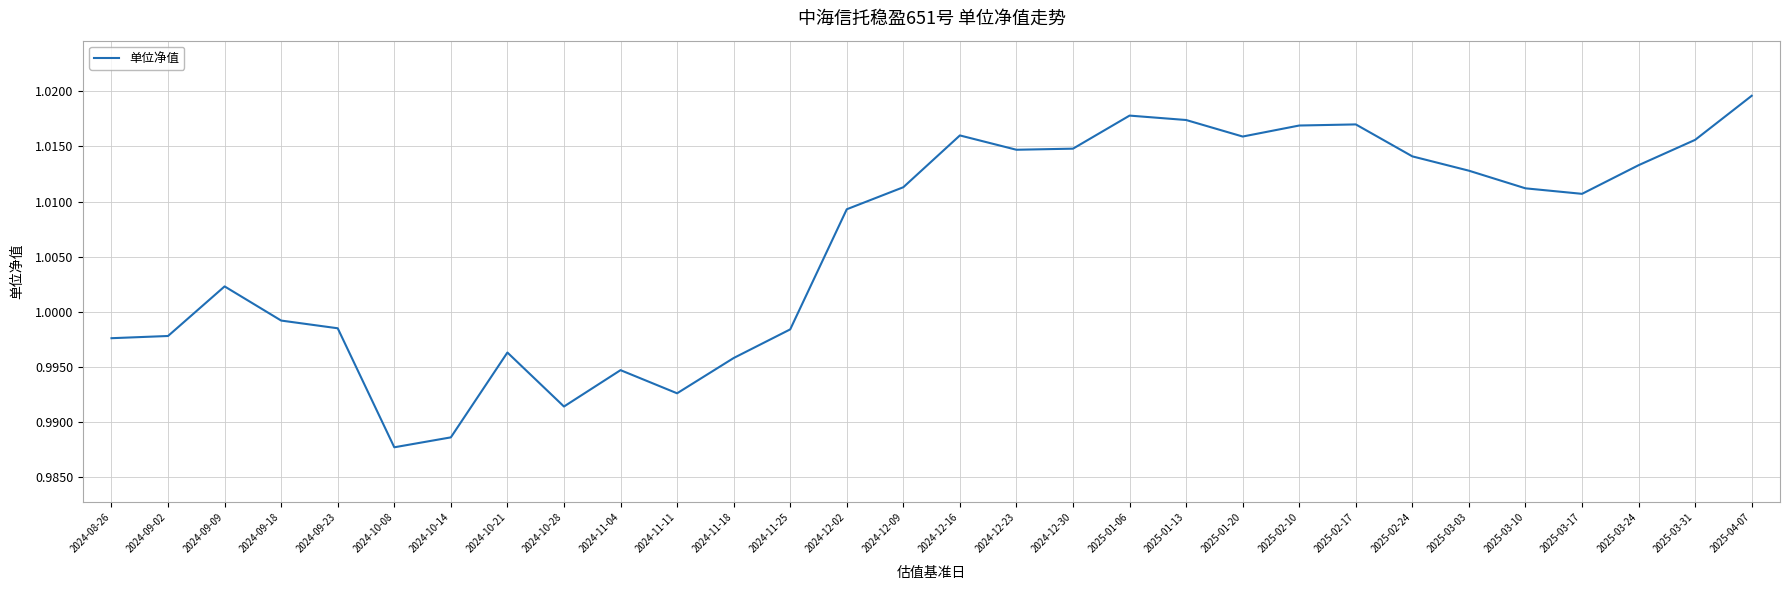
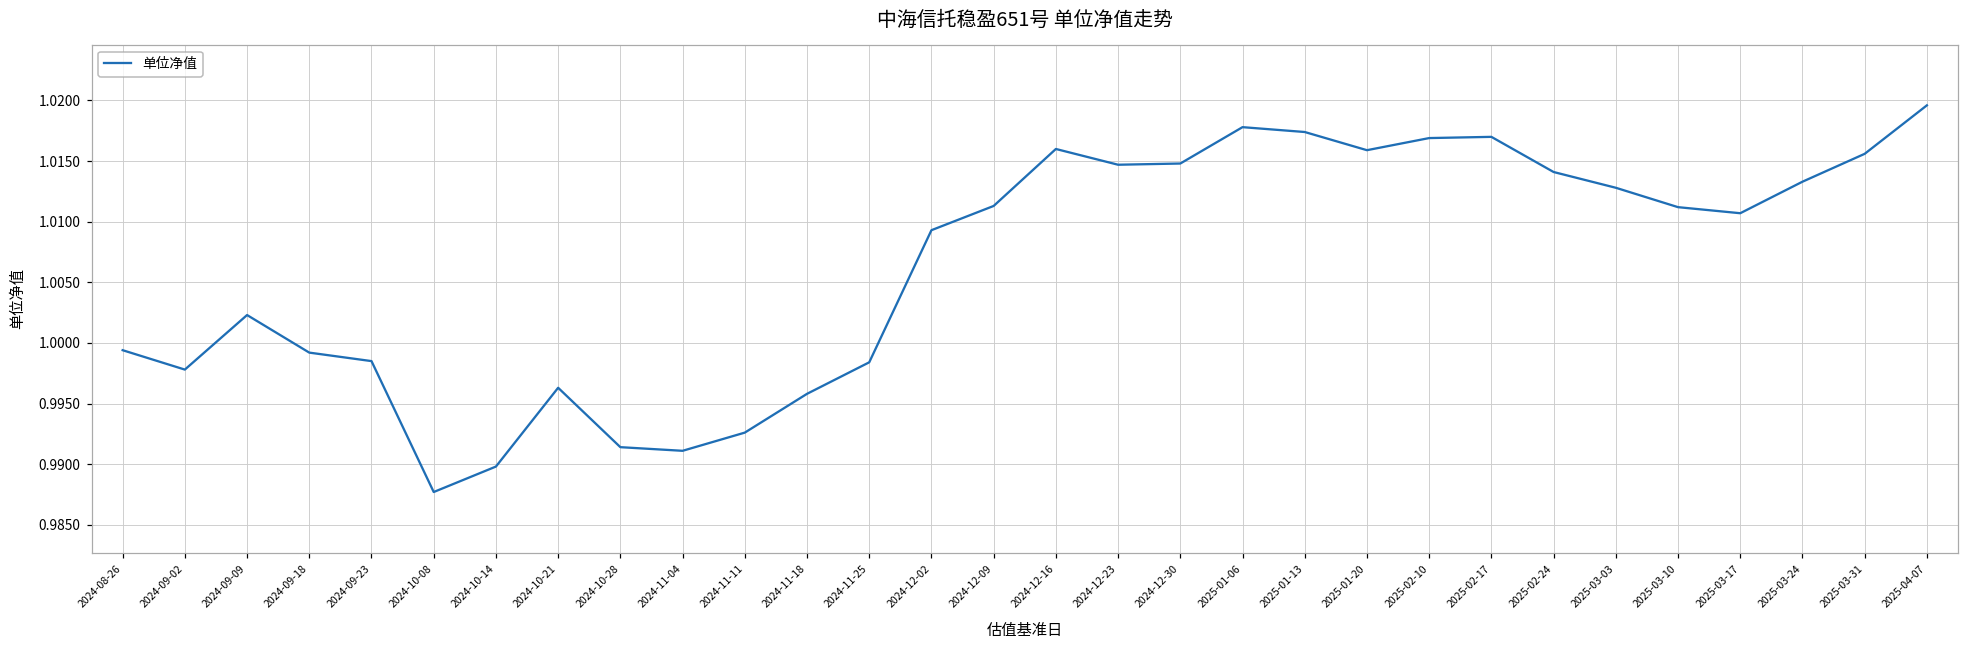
  {
-   "2024-08-26": 0.9976,
+   "2024-08-26": 0.9994,
    "2024-09-02": 0.9978,
    "2024-09-09": 1.0023,
    "2024-09-18": 0.9992,
    "2024-09-23": 0.9985,
    "2024-10-08": 0.9877,
-   "2024-10-14": 0.9886,
+   "2024-10-14": 0.9898,
    "2024-10-21": 0.9963,
    "2024-10-28": 0.9914,
-   "2024-11-04": 0.9947,
+   "2024-11-04": 0.9911,
    "2024-11-11": 0.9926,
    "2024-11-18": 0.9958,
    "2024-11-25": 0.9984,
    "2024-12-02": 1.0093,
    "2024-12-09": 1.0113,
    "2024-12-16": 1.0160,
    "2024-12-23": 1.0147,
    "2024-12-30": 1.0148,
    "2025-01-06": 1.0178,
    "2025-01-13": 1.0174,
    "2025-01-20": 1.0159,
    "2025-02-10": 1.0169,
    "2025-02-17": 1.0170,
    "2025-02-24": 1.0141,
    "2025-03-03": 1.0128,
    "2025-03-10": 1.0112,
    "2025-03-17": 1.0107,
    "2025-03-24": 1.0133,
    "2025-03-31": 1.0156,
    "2025-04-07": 1.0196
  }
